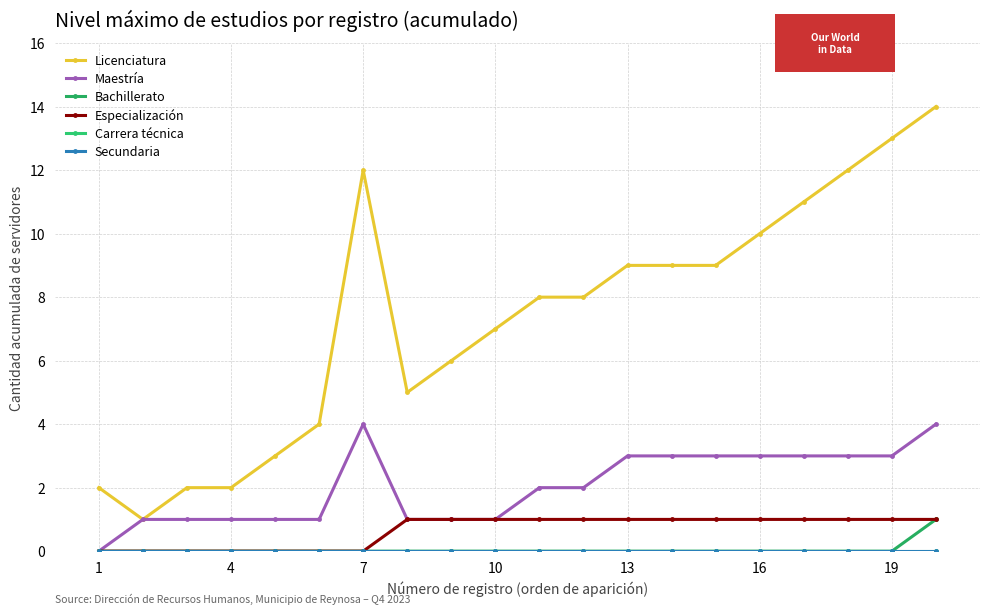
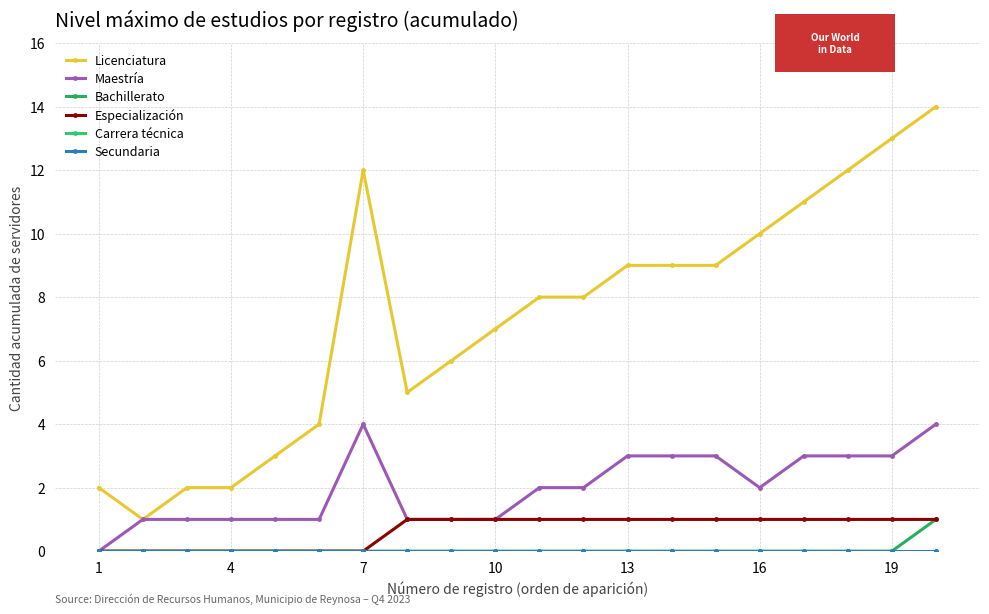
  {
    "Licenciatura": {
      "1": 2,
      "4": 2,
      "7": 12,
      "10": 7,
      "13": 9,
      "16": 10,
      "19": 13
    },
    "Maestría": {
      "4": 1,
      "7": 4,
      "13": 3,
-     "16": 3,
+     "16": 2,
      "19": 3
    },
    "Especialización": {
      "13": 1,
      "16": 1,
      "19": 1
    }
  }
